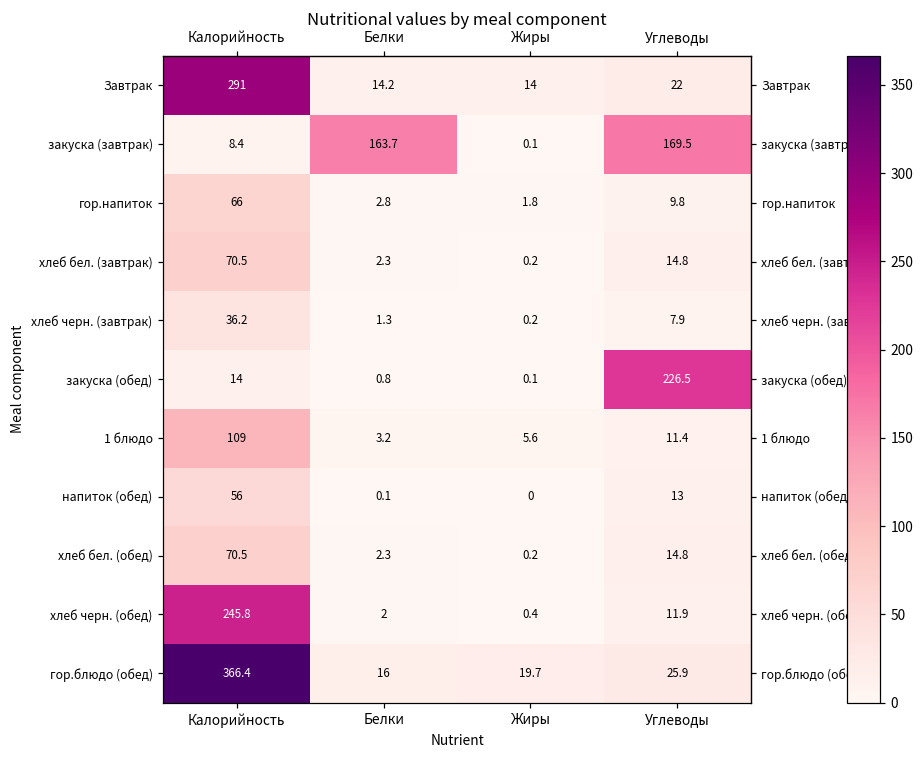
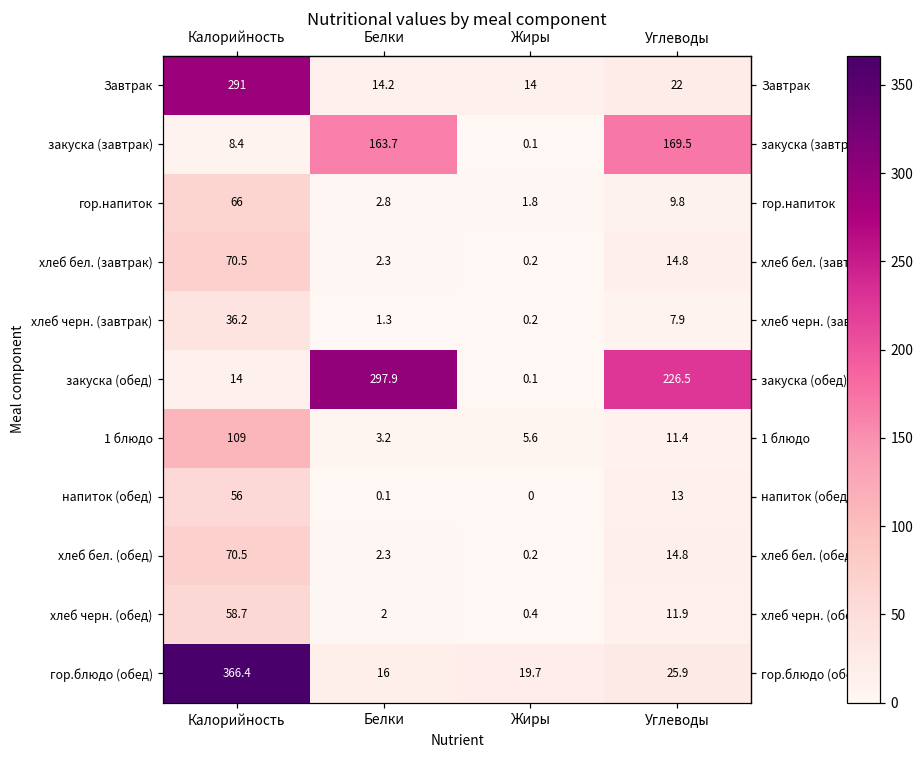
  {
    "Завтрак": {
      "Калорийность": 291,
      "Белки": 14.2,
      "Жиры": 14,
      "Углеводы": 22
    },
    "закуска (завтрак)": {
      "Калорийность": 8.4,
      "Белки": 163.7,
      "Жиры": 0.1,
      "Углеводы": 169.5
    },
    "гор.напиток": {
      "Калорийность": 66,
      "Белки": 2.8,
      "Жиры": 1.8,
      "Углеводы": 9.8
    },
    "хлеб бел. (завтрак)": {
      "Калорийность": 70.5,
      "Белки": 2.3,
      "Жиры": 0.2,
      "Углеводы": 14.8
    },
    "хлеб черн. (завтрак)": {
      "Калорийность": 36.2,
      "Белки": 1.3,
      "Жиры": 0.2,
      "Углеводы": 7.9
    },
    "закуска (обед)": {
      "Калорийность": 14,
-     "Белки": 0.8,
+     "Белки": 297.9,
      "Жиры": 0.1,
      "Углеводы": 226.5
    },
    "1 блюдо": {
      "Калорийность": 109,
      "Белки": 3.2,
      "Жиры": 5.6,
      "Углеводы": 11.4
    },
    "напиток (обед)": {
      "Калорийность": 56,
      "Белки": 0.1,
      "Жиры": 0,
      "Углеводы": 13
    },
    "хлеб бел. (обед)": {
      "Калорийность": 70.5,
      "Белки": 2.3,
      "Жиры": 0.2,
      "Углеводы": 14.8
    },
    "хлеб черн. (обед)": {
-     "Калорийность": 245.8,
+     "Калорийность": 58.7,
      "Белки": 2,
      "Жиры": 0.4,
      "Углеводы": 11.9
    },
    "гор.блюдо (обед)": {
      "Калорийность": 366.4,
      "Белки": 16,
      "Жиры": 19.7,
      "Углеводы": 25.9
    }
  }
